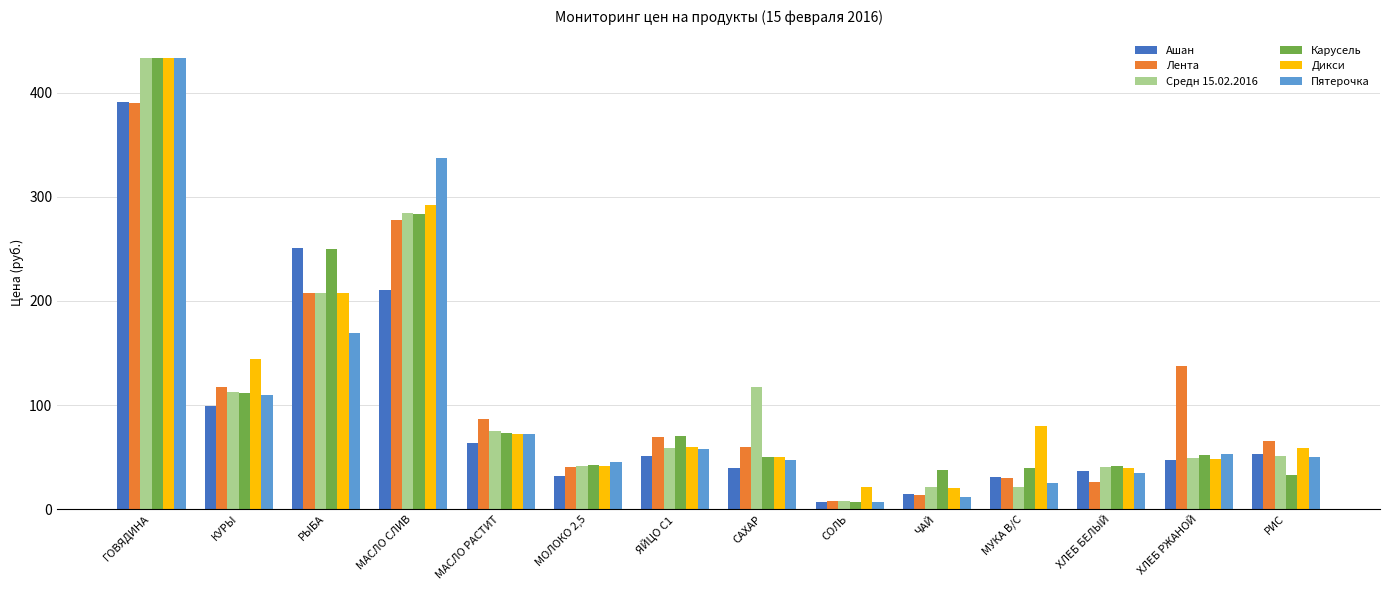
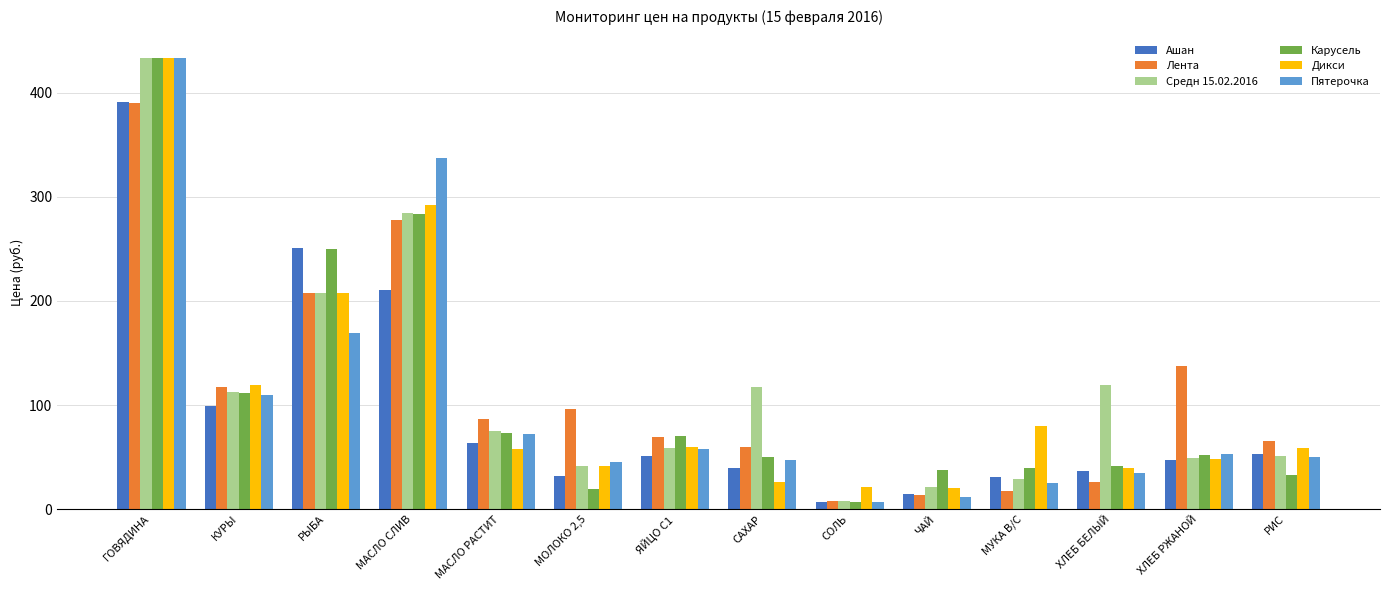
  {
    "Лента": {
      "ГОВЯДИНА": 390,
      "КУРЫ": 118,
      "РЫБА": 207,
      "МАСЛО СЛИВ": 278,
      "МАСЛО РАСТИТ": 87,
-     "МОЛОКО 2,5": 41,
+     "МОЛОКО 2,5": 97,
      "ЯЙЦО С1": 69,
      "САХАР": 60,
      "СОЛЬ": 7,
      "ЧАЙ": 14,
-     "МУКА В/С": 30,
+     "МУКА В/С": 17,
      "ХЛЕБ БЕЛЫЙ": 26,
      "ХЛЕБ РЖАНОЙ": 137,
      "РИС": 65
    },
    "Средн 15.02.2016": {
      "ГОВЯДИНА": 433,
      "КУРЫ": 112,
      "РЫБА": 207,
      "МАСЛО СЛИВ": 284,
      "МАСЛО РАСТИТ": 75,
      "МОЛОКО 2,5": 41,
      "ЯЙЦО С1": 59,
      "САХАР": 118,
      "СОЛЬ": 8,
      "ЧАЙ": 21,
-     "МУКА В/С": 21,
-     "ХЛЕБ БЕЛЫЙ": 40,
+     "МУКА В/С": 29,
+     "ХЛЕБ БЕЛЫЙ": 119,
      "ХЛЕБ РЖАНОЙ": 49,
      "РИС": 51
    },
    "Карусель": {
      "ГОВЯДИНА": 433,
      "КУРЫ": 111,
      "РЫБА": 250,
      "МАСЛО СЛИВ": 283,
      "МАСЛО РАСТИТ": 73,
-     "МОЛОКО 2,5": 43,
+     "МОЛОКО 2,5": 20,
      "ЯЙЦО С1": 70,
      "САХАР": 50,
      "СОЛЬ": 7,
      "ЧАЙ": 38,
      "МУКА В/С": 40,
      "ХЛЕБ БЕЛЫЙ": 42,
      "ХЛЕБ РЖАНОЙ": 52,
      "РИС": 33
    },
    "Дикси": {
      "ГОВЯДИНА": 433,
-     "КУРЫ": 144,
+     "КУРЫ": 119,
      "РЫБА": 207,
      "МАСЛО СЛИВ": 292,
-     "МАСЛО РАСТИТ": 72,
+     "МАСЛО РАСТИТ": 58,
      "МОЛОКО 2,5": 41,
      "ЯЙЦО С1": 60,
-     "САХАР": 50,
+     "САХАР": 26,
      "СОЛЬ": 21,
      "ЧАЙ": 20,
      "МУКА В/С": 80,
      "ХЛЕБ БЕЛЫЙ": 40,
      "ХЛЕБ РЖАНОЙ": 48,
      "РИС": 59
    }
  }
